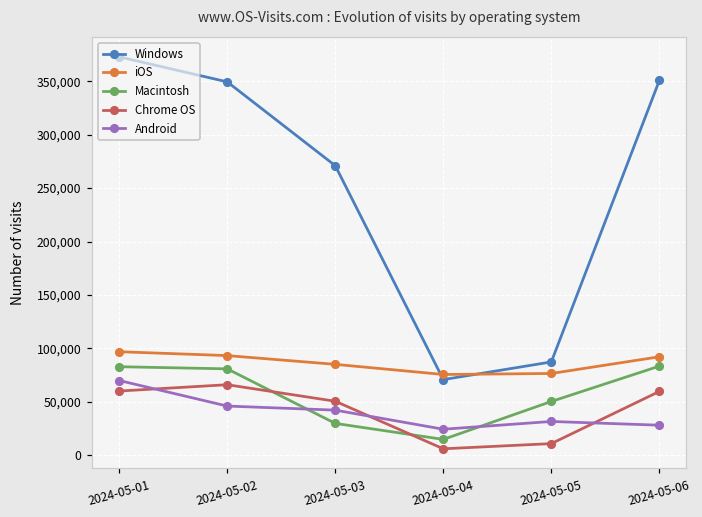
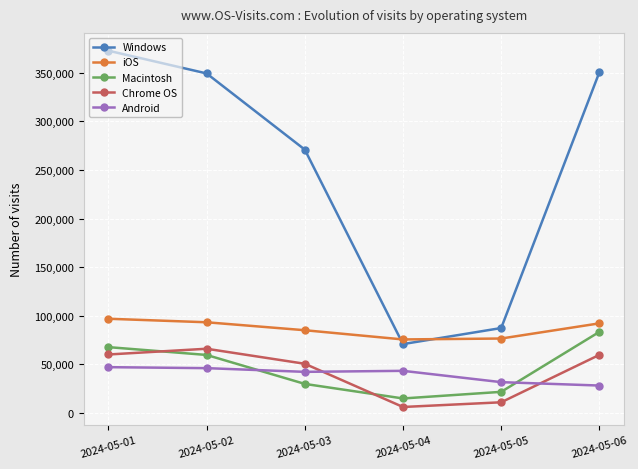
  {
    "Windows": {
      "2024-05-02": "350,000",
      "2024-05-03": "270,000",
      "2024-05-04": "70,000",
      "2024-05-05": "90,000",
      "2024-05-06": "350,000"
    },
    "Macintosh": {
-     "2024-05-01": "80,000",
-     "2024-05-02": "80,000",
+     "2024-05-01": "70,000",
+     "2024-05-02": "60,000",
      "2024-05-03": "30,000",
      "2024-05-04": "10,000",
-     "2024-05-05": "50,000",
+     "2024-05-05": "20,000",
      "2024-05-06": "80,000"
    },
    "Android": {
-     "2024-05-01": "70,000",
+     "2024-05-01": "50,000",
      "2024-05-02": "50,000",
      "2024-05-03": "40,000",
-     "2024-05-04": "20,000",
+     "2024-05-04": "40,000",
      "2024-05-05": "30,000",
      "2024-05-06": "30,000"
    }
  }
